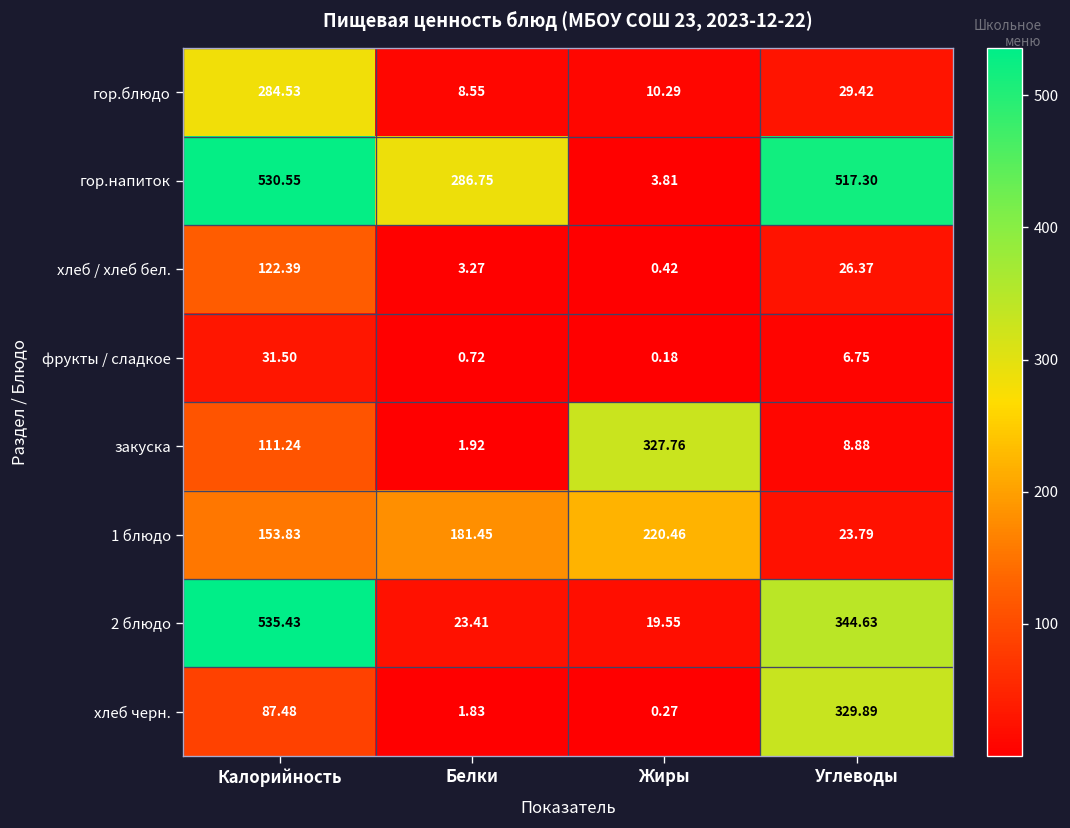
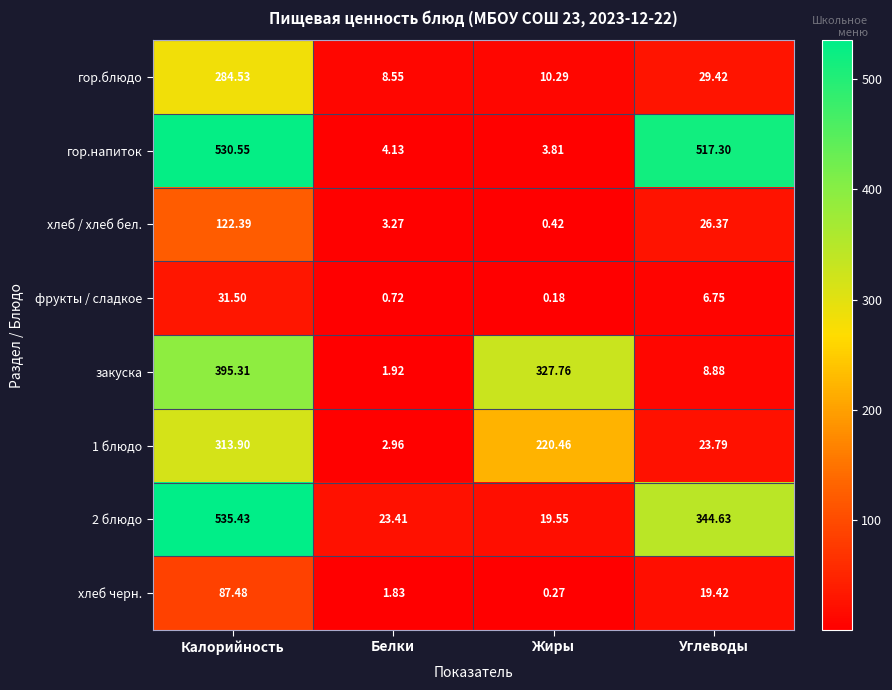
  {
    "гор.блюдо": {
      "Калорийность": 284.53,
      "Белки": 8.55,
      "Жиры": 10.29,
      "Углеводы": 29.42
    },
    "гор.напиток": {
      "Калорийность": 530.55,
-     "Белки": 286.75,
+     "Белки": 4.13,
      "Жиры": 3.81,
      "Углеводы": 517.30
    },
    "хлеб / хлеб бел.": {
      "Калорийность": 122.39,
      "Белки": 3.27,
      "Жиры": 0.42,
      "Углеводы": 26.37
    },
    "фрукты / сладкое": {
      "Калорийность": 31.50,
      "Белки": 0.72,
      "Жиры": 0.18,
      "Углеводы": 6.75
    },
    "закуска": {
-     "Калорийность": 111.24,
+     "Калорийность": 395.31,
      "Белки": 1.92,
      "Жиры": 327.76,
      "Углеводы": 8.88
    },
    "1 блюдо": {
-     "Калорийность": 153.83,
-     "Белки": 181.45,
+     "Калорийность": 313.90,
+     "Белки": 2.96,
      "Жиры": 220.46,
      "Углеводы": 23.79
    },
    "2 блюдо": {
      "Калорийность": 535.43,
      "Белки": 23.41,
      "Жиры": 19.55,
      "Углеводы": 344.63
    },
    "хлеб черн.": {
      "Калорийность": 87.48,
      "Белки": 1.83,
      "Жиры": 0.27,
-     "Углеводы": 329.89
+     "Углеводы": 19.42
    }
  }
